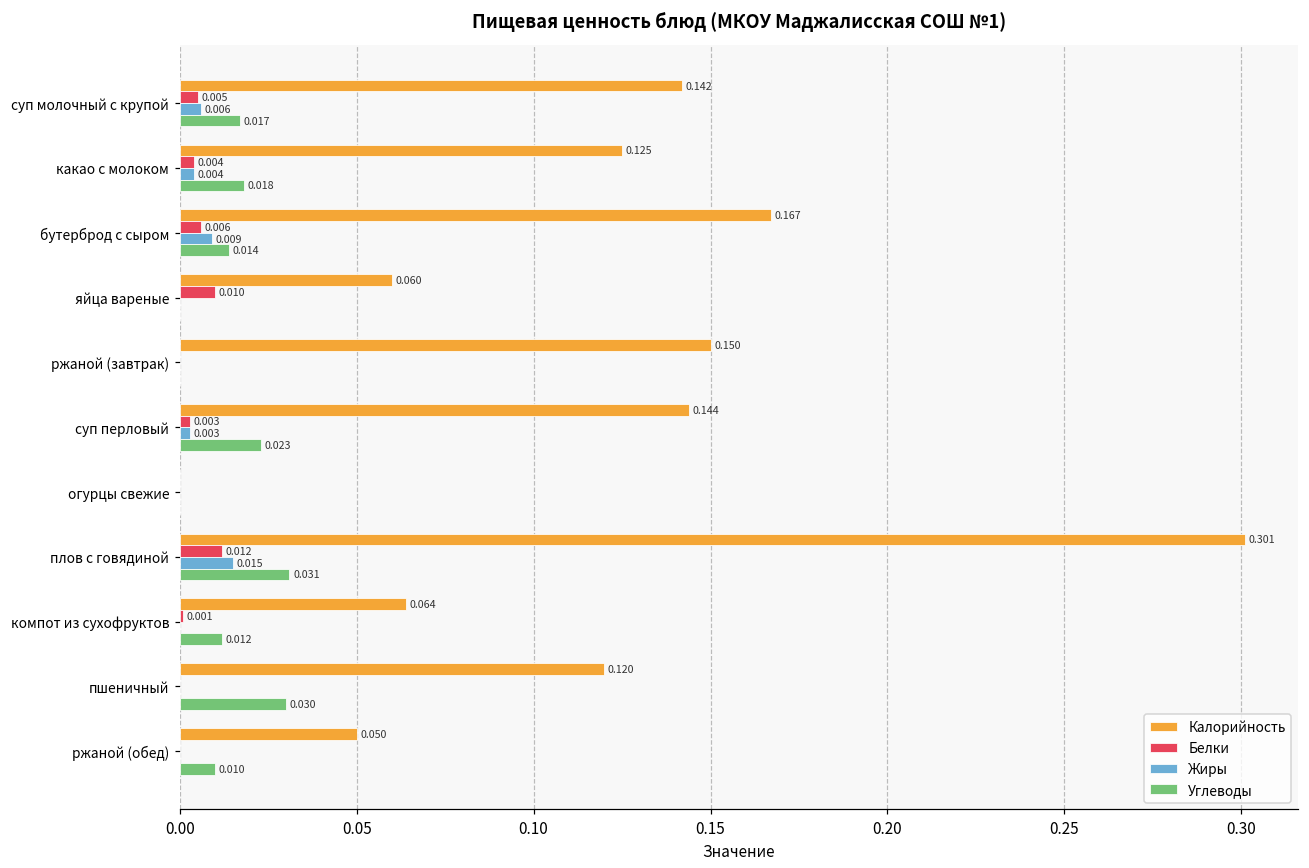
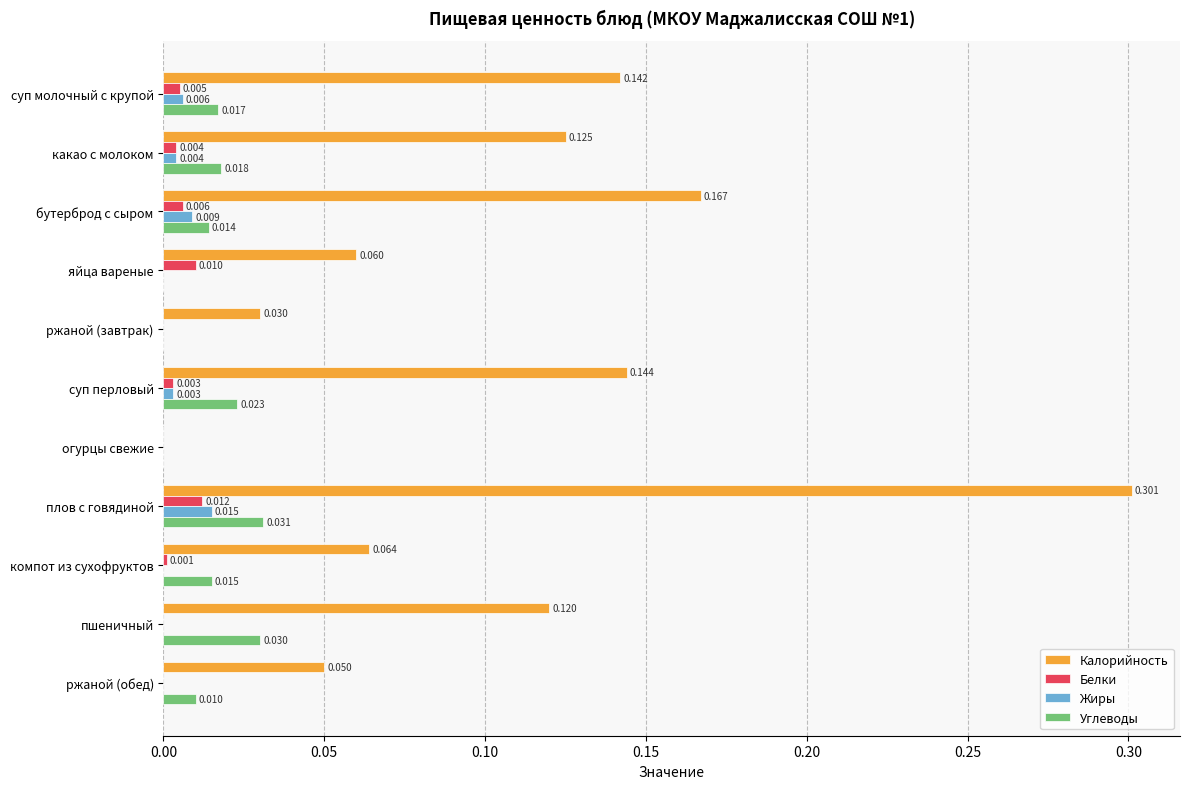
  {
    "Калорийность": {
      "суп молочный с крупой": 0.142,
      "какао с молоком": 0.125,
      "бутерброд с сыром": 0.167,
      "яйца вареные": 0.060,
-     "ржаной (завтрак)": 0.150,
+     "ржаной (завтрак)": 0.030,
      "суп перловый": 0.144,
      "плов с говядиной": 0.301,
      "компот из сухофруктов": 0.064,
      "пшеничный": 0.120,
      "ржаной (обед)": 0.050
    },
    "Белки": {
      "суп молочный с крупой": 0.005,
      "какао с молоком": 0.004,
      "бутерброд с сыром": 0.006,
      "яйца вареные": 0.010,
      "суп перловый": 0.003,
      "плов с говядиной": 0.012,
      "компот из сухофруктов": 0.001
    },
    "Жиры": {
      "суп молочный с крупой": 0.006,
      "какао с молоком": 0.004,
      "бутерброд с сыром": 0.009,
      "суп перловый": 0.003,
      "плов с говядиной": 0.015
    },
    "Углеводы": {
      "суп молочный с крупой": 0.017,
      "какао с молоком": 0.018,
      "бутерброд с сыром": 0.014,
      "суп перловый": 0.023,
      "плов с говядиной": 0.031,
-     "компот из сухофруктов": 0.012,
+     "компот из сухофруктов": 0.015,
      "пшеничный": 0.030,
      "ржаной (обед)": 0.010
    }
  }
